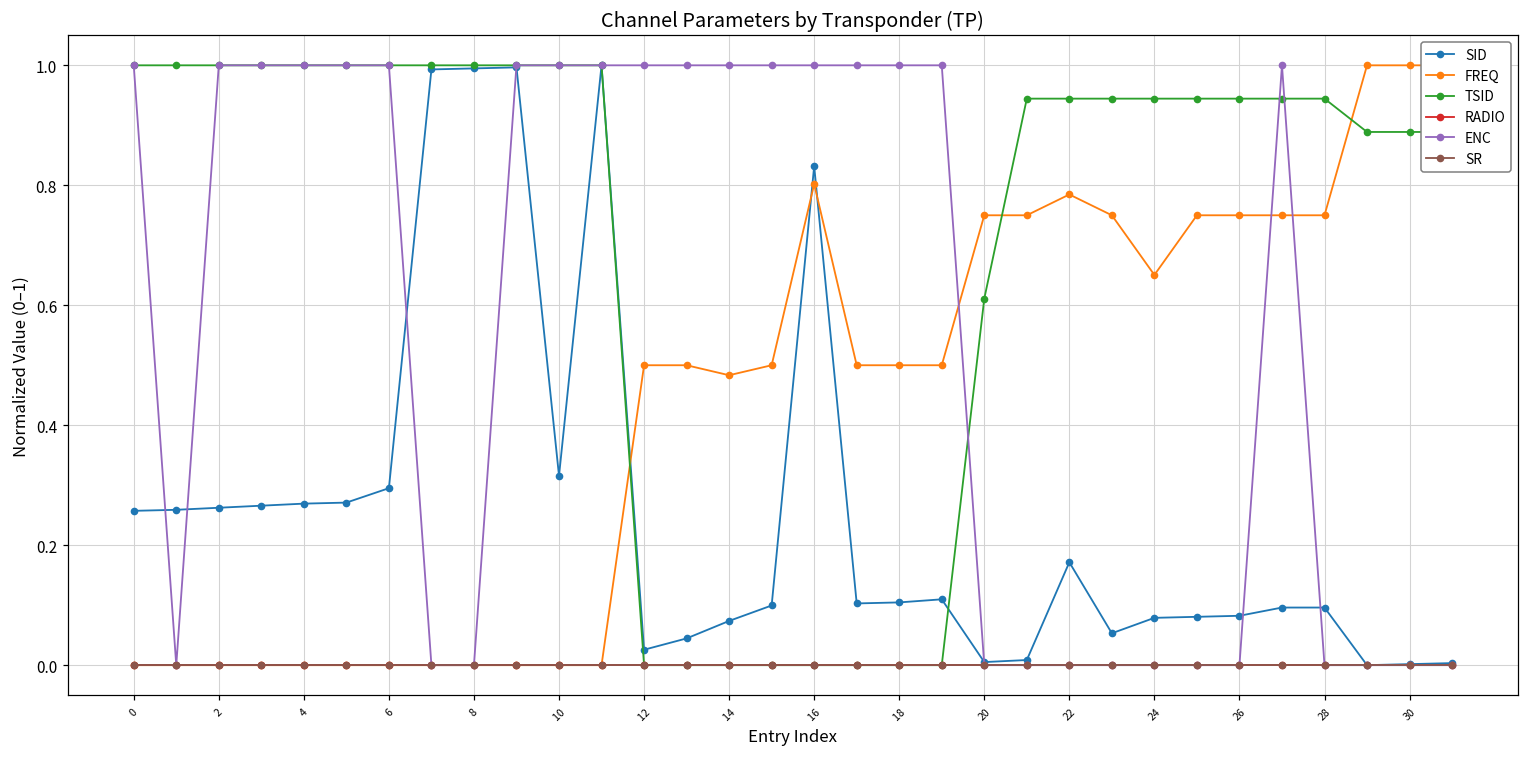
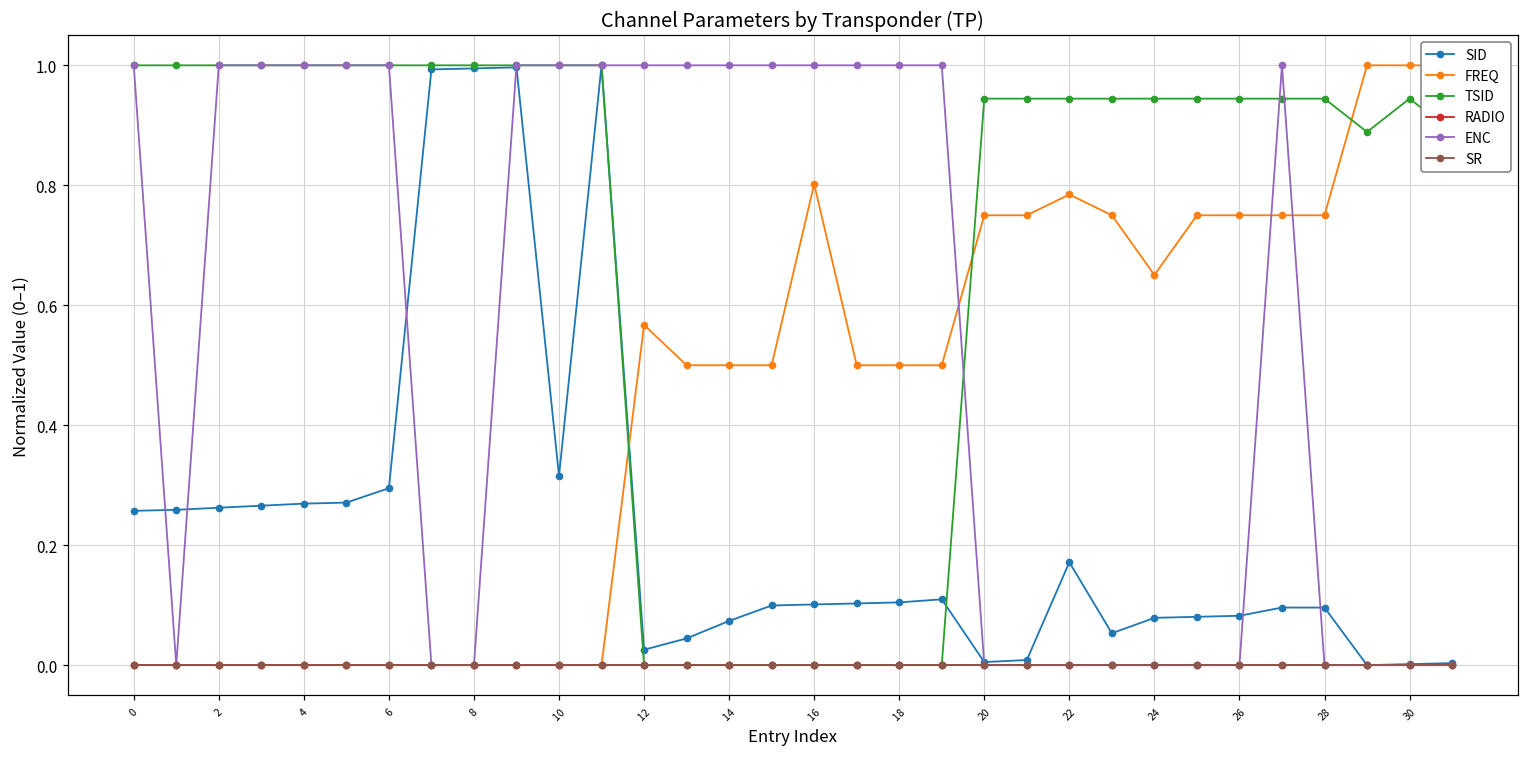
  {
    "SID": {
      "0": 0.26,
      "2": 0.26,
      "4": 0.27,
      "6": 0.30,
      "8": 0.99,
      "10": 0.32,
      "12": 0.03,
      "14": 0.07,
-     "16": 0.83,
+     "16": 0.10,
      "18": 0.10,
      "20": 0.01,
      "22": 0.17,
      "24": 0.08,
      "26": 0.08,
      "28": 0.10
    },
    "FREQ": {
-     "12": 0.50,
-     "14": 0.48,
+     "12": 0.57,
+     "14": 0.50,
      "16": 0.80,
      "18": 0.50,
      "20": 0.75,
      "22": 0.78,
      "24": 0.65,
      "26": 0.75,
      "28": 0.75,
      "30": 1.00
    },
    "TSID": {
      "8": 1.00,
-     "20": 0.61,
+     "20": 0.94,
      "22": 0.94,
      "24": 0.94,
      "26": 0.94,
      "28": 0.94,
-     "30": 0.89
+     "30": 0.94
    },
    "ENC": {
      "12": 1.00,
      "14": 1.00,
      "16": 1.00,
      "18": 1.00
    }
  }
